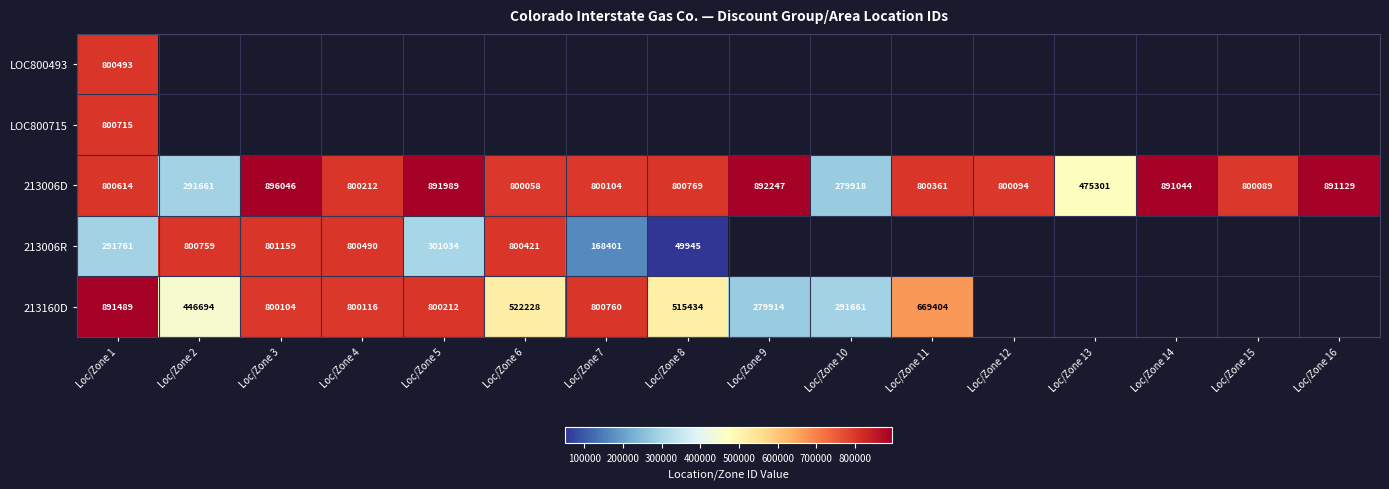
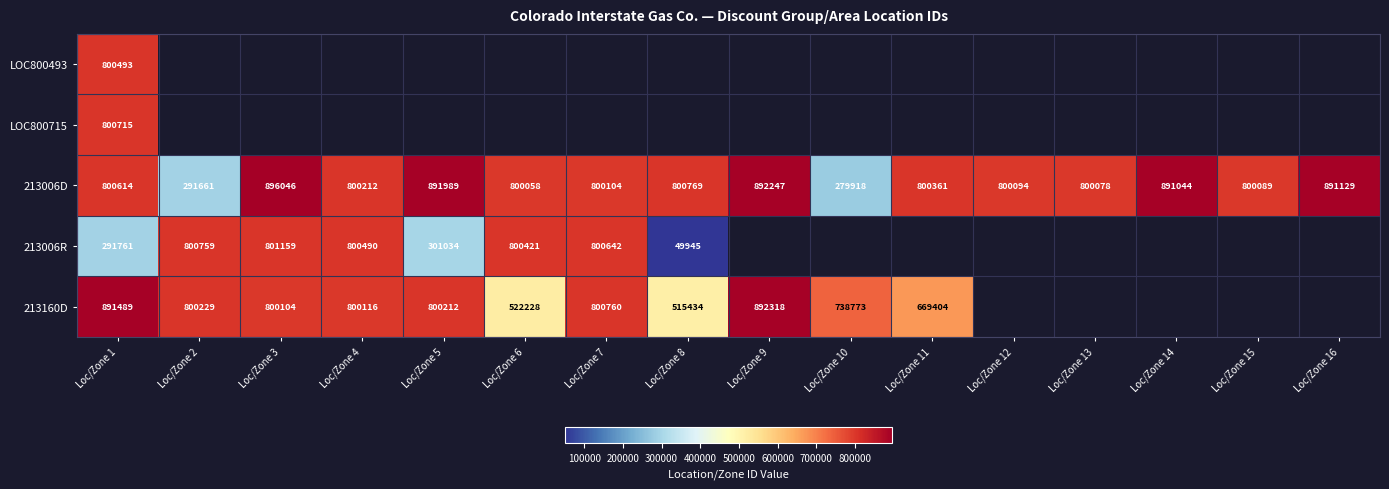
  {
    "LOC800493": {
      "Loc/Zone 1": 800493
    },
    "LOC800715": {
      "Loc/Zone 1": 800715
    },
    "213006D": {
      "Loc/Zone 1": 800614,
      "Loc/Zone 2": 291661,
      "Loc/Zone 3": 896046,
      "Loc/Zone 4": 800212,
      "Loc/Zone 5": 891989,
      "Loc/Zone 6": 800058,
      "Loc/Zone 7": 800104,
      "Loc/Zone 8": 800769,
      "Loc/Zone 9": 892247,
      "Loc/Zone 10": 279918,
      "Loc/Zone 11": 800361,
      "Loc/Zone 12": 800094,
-     "Loc/Zone 13": 475301,
+     "Loc/Zone 13": 800078,
      "Loc/Zone 14": 891044,
      "Loc/Zone 15": 800089,
      "Loc/Zone 16": 891129
    },
    "213006R": {
      "Loc/Zone 1": 291761,
      "Loc/Zone 2": 800759,
      "Loc/Zone 3": 801159,
      "Loc/Zone 4": 800490,
      "Loc/Zone 5": 301034,
      "Loc/Zone 6": 800421,
-     "Loc/Zone 7": 168401,
+     "Loc/Zone 7": 800642,
      "Loc/Zone 8": 49945
    },
    "213160D": {
      "Loc/Zone 1": 891489,
-     "Loc/Zone 2": 446694,
+     "Loc/Zone 2": 800229,
      "Loc/Zone 3": 800104,
      "Loc/Zone 4": 800116,
      "Loc/Zone 5": 800212,
      "Loc/Zone 6": 522228,
      "Loc/Zone 7": 800760,
      "Loc/Zone 8": 515434,
-     "Loc/Zone 9": 279914,
-     "Loc/Zone 10": 291661,
+     "Loc/Zone 9": 892318,
+     "Loc/Zone 10": 738773,
      "Loc/Zone 11": 669404
    }
  }
